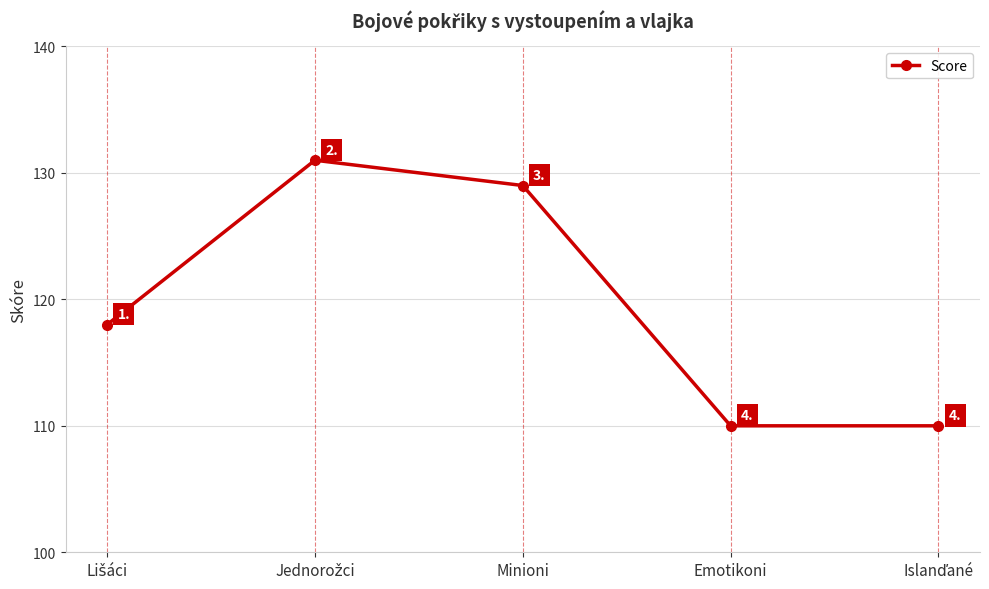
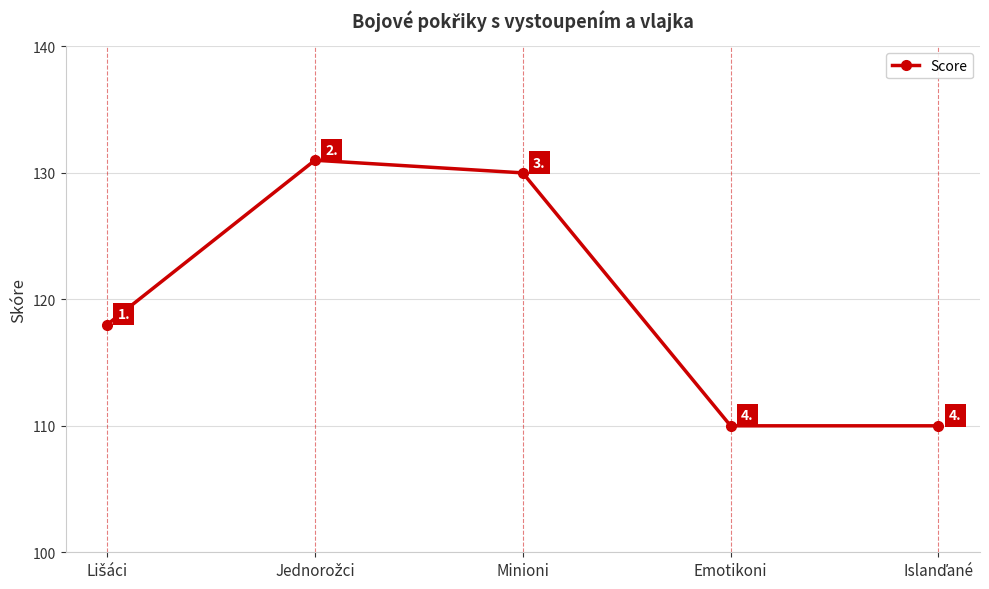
  {
-   "Minioni": 129
+   "Minioni": 130
  }
